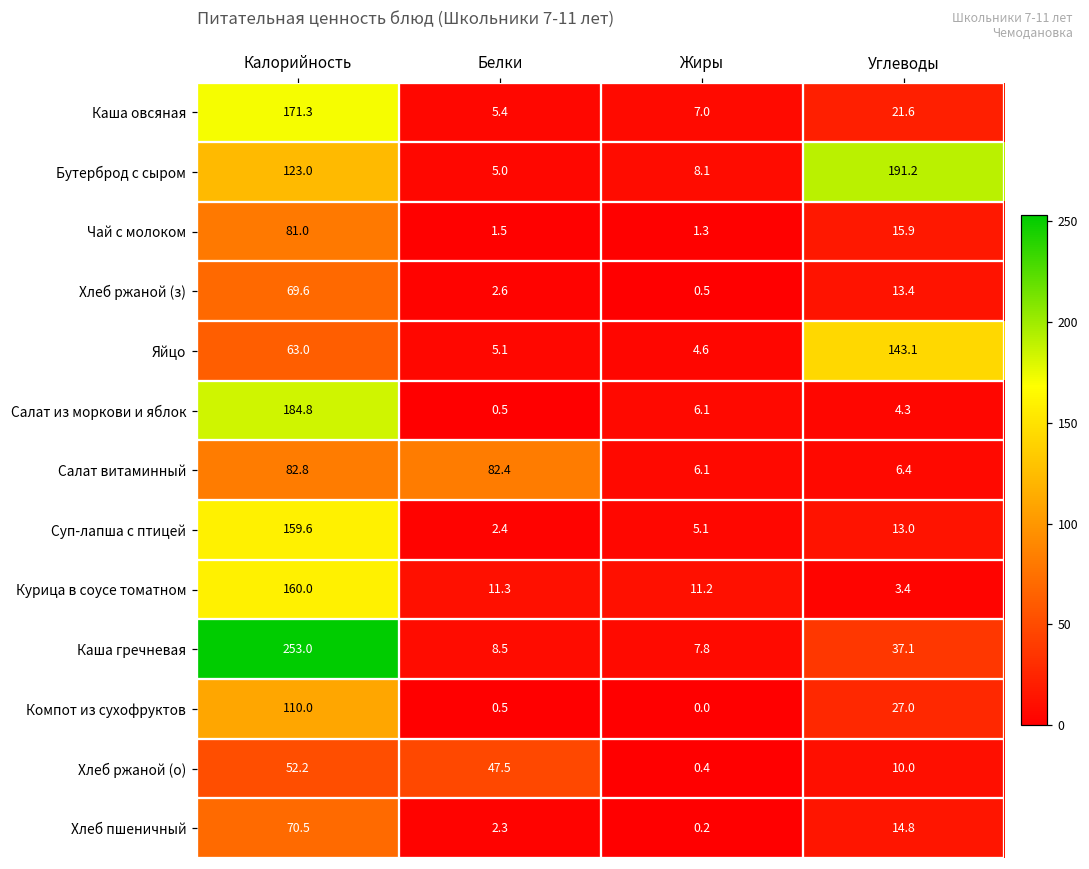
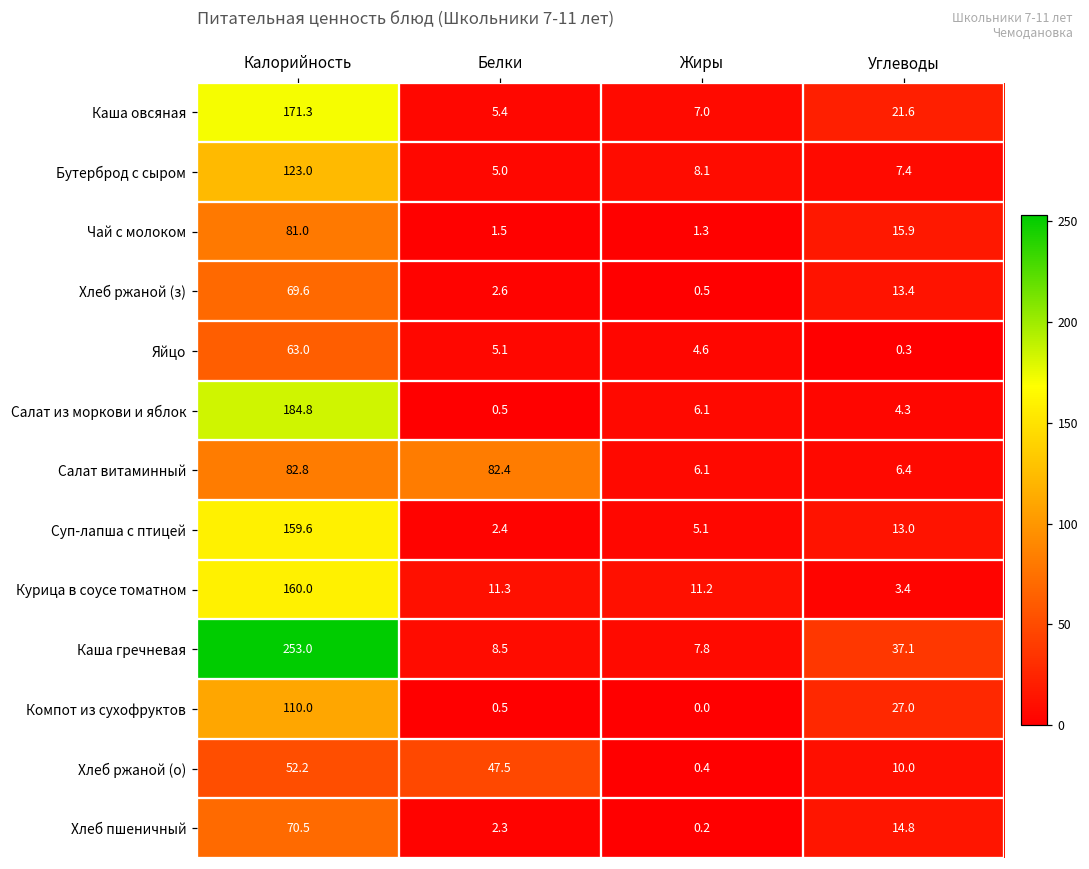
  {
    "Каша овсяная": {
      "Калорийность": 171.3,
      "Белки": 5.4,
      "Жиры": 7.0,
      "Углеводы": 21.6
    },
    "Бутерброд с сыром": {
      "Калорийность": 123.0,
      "Белки": 5.0,
      "Жиры": 8.1,
-     "Углеводы": 191.2
+     "Углеводы": 7.4
    },
    "Чай с молоком": {
      "Калорийность": 81.0,
      "Белки": 1.5,
      "Жиры": 1.3,
      "Углеводы": 15.9
    },
    "Хлеб ржаной (з)": {
      "Калорийность": 69.6,
      "Белки": 2.6,
      "Жиры": 0.5,
      "Углеводы": 13.4
    },
    "Яйцо": {
      "Калорийность": 63.0,
      "Белки": 5.1,
      "Жиры": 4.6,
-     "Углеводы": 143.1
+     "Углеводы": 0.3
    },
    "Салат из моркови и яблок": {
      "Калорийность": 184.8,
      "Белки": 0.5,
      "Жиры": 6.1,
      "Углеводы": 4.3
    },
    "Салат витаминный": {
      "Калорийность": 82.8,
      "Белки": 82.4,
      "Жиры": 6.1,
      "Углеводы": 6.4
    },
    "Суп-лапша с птицей": {
      "Калорийность": 159.6,
      "Белки": 2.4,
      "Жиры": 5.1,
      "Углеводы": 13.0
    },
    "Курица в соусе томатном": {
      "Калорийность": 160.0,
      "Белки": 11.3,
      "Жиры": 11.2,
      "Углеводы": 3.4
    },
    "Каша гречневая": {
      "Калорийность": 253.0,
      "Белки": 8.5,
      "Жиры": 7.8,
      "Углеводы": 37.1
    },
    "Компот из сухофруктов": {
      "Калорийность": 110.0,
      "Белки": 0.5,
      "Жиры": 0.0,
      "Углеводы": 27.0
    },
    "Хлеб ржаной (о)": {
      "Калорийность": 52.2,
      "Белки": 47.5,
      "Жиры": 0.4,
      "Углеводы": 10.0
    },
    "Хлеб пшеничный": {
      "Калорийность": 70.5,
      "Белки": 2.3,
      "Жиры": 0.2,
      "Углеводы": 14.8
    }
  }
